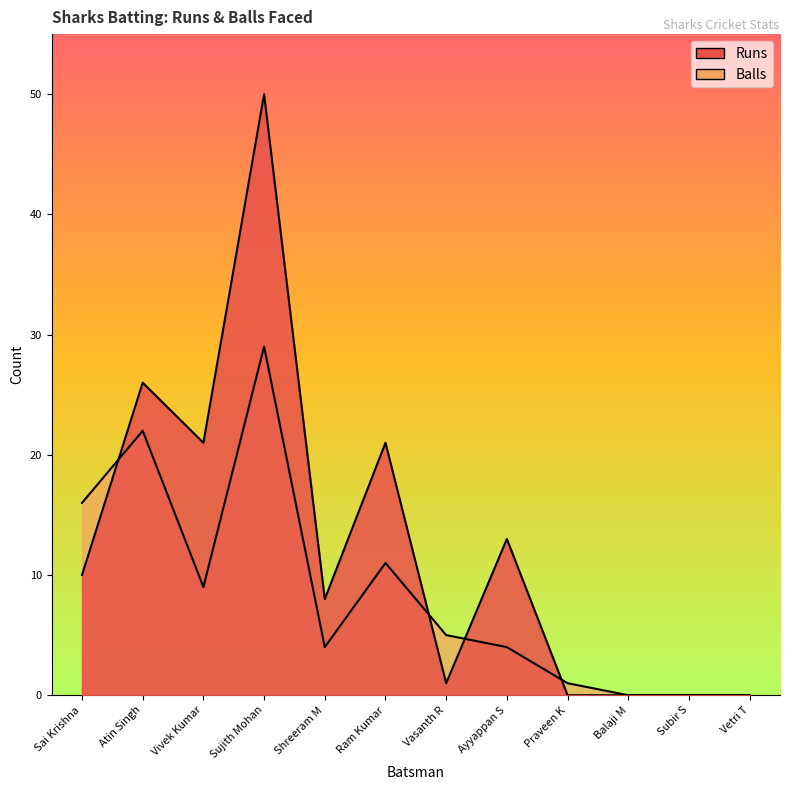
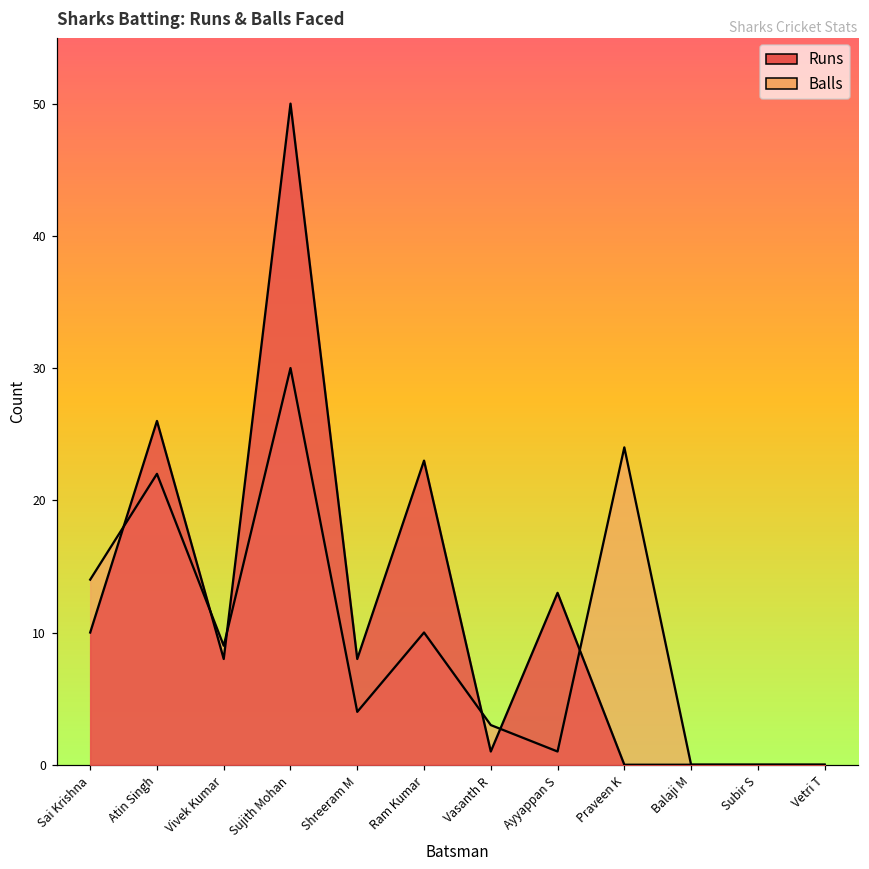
  {
    "Balls": {
-     "Sai Krishna": 16,
+     "Sai Krishna": 14,
      "Atin Singh": 22,
      "Vivek Kumar": 9,
-     "Sujith Mohan": 29,
+     "Sujith Mohan": 30,
      "Shreeram M": 4,
-     "Ram Kumar": 11,
-     "Vasanth R": 5,
-     "Ayyappan S": 4,
-     "Praveen K": 1
+     "Ram Kumar": 10,
+     "Vasanth R": 3,
+     "Ayyappan S": 1,
+     "Praveen K": 24
    },
    "Runs": {
      "Sai Krishna": 10,
      "Atin Singh": 26,
-     "Vivek Kumar": 21,
+     "Vivek Kumar": 8,
      "Sujith Mohan": 50,
      "Shreeram M": 8,
-     "Ram Kumar": 21,
+     "Ram Kumar": 23,
      "Vasanth R": 1,
      "Ayyappan S": 13,
      "Praveen K": 0
    }
  }
